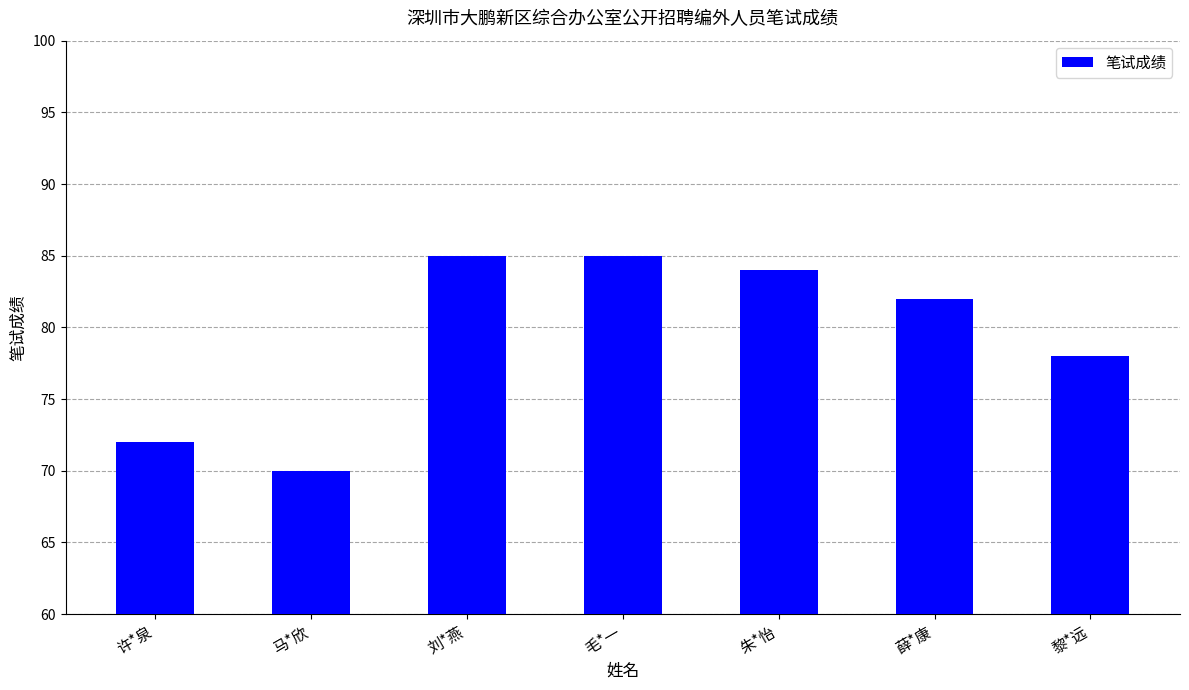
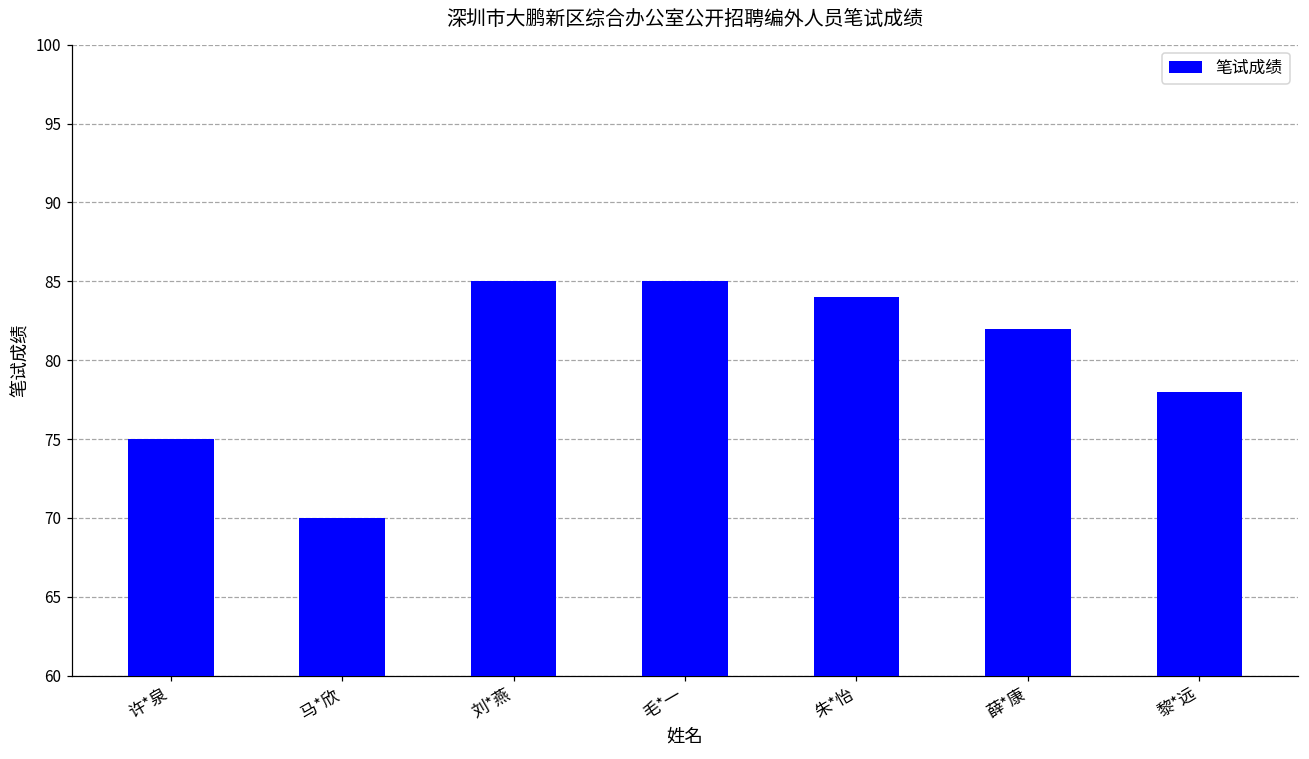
  {
-   "许*泉": 72,
+   "许*泉": 75,
    "马*欣": 70,
    "刘*燕": 85,
    "毛*一": 85,
    "朱*怡": 84,
    "薛*康": 82,
    "黎*远": 78
  }
